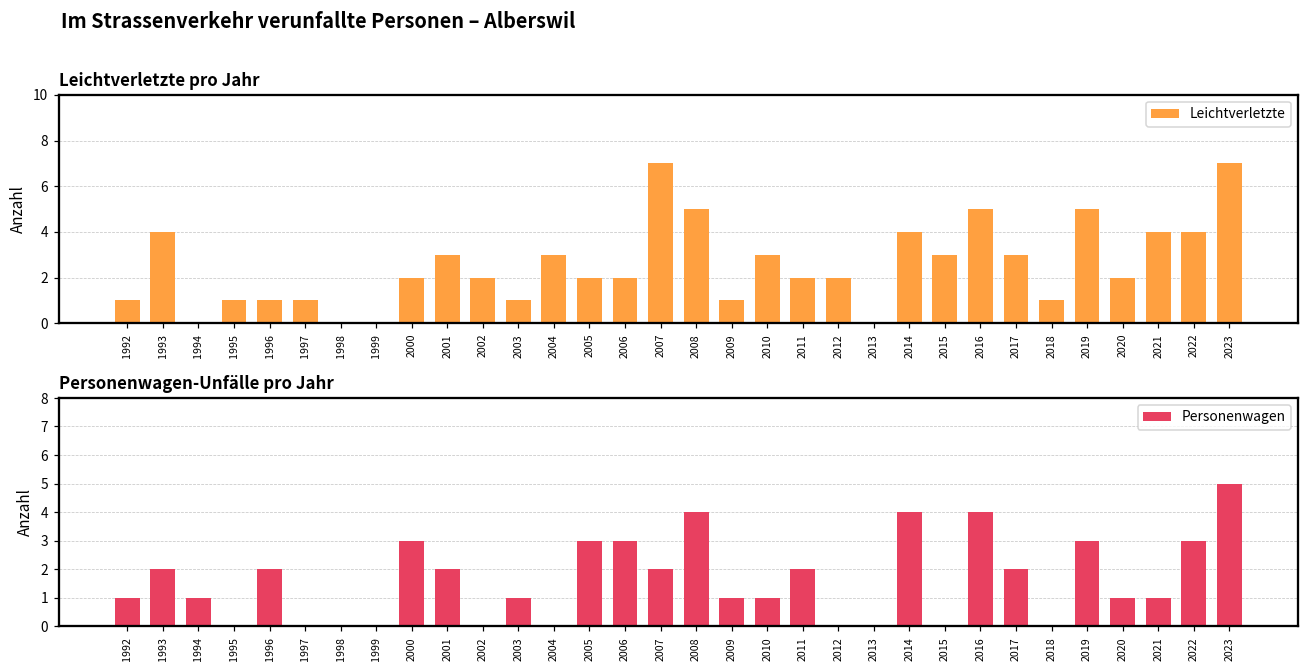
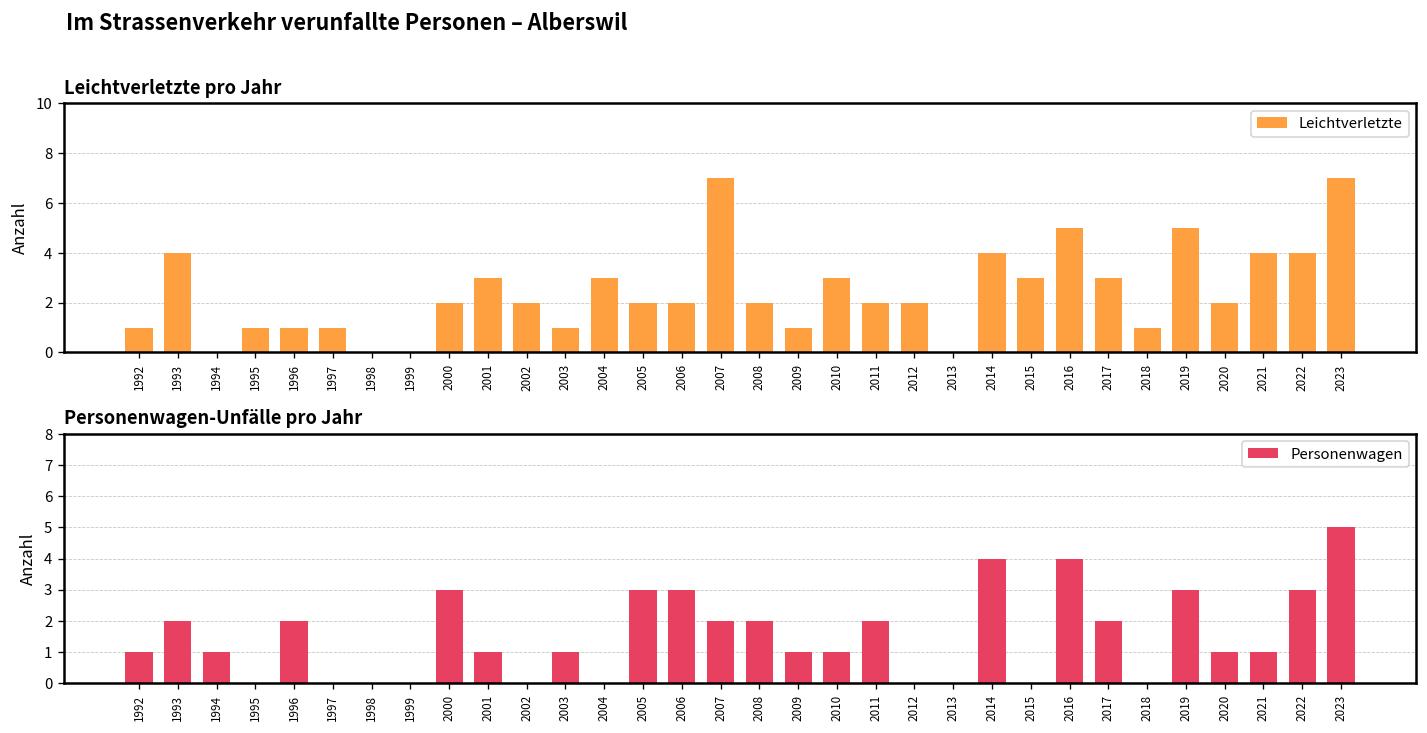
  {
    "Leichtverletzte pro Jahr": {
      "1992": 1,
      "1993": 4,
      "1994": 0,
      "1995": 1,
      "1996": 1,
      "1997": 1,
      "1998": 0,
      "1999": 0,
      "2000": 2,
      "2001": 3,
      "2002": 2,
      "2003": 1,
      "2004": 3,
      "2005": 2,
      "2006": 2,
      "2007": 7,
-     "2008": 5,
+     "2008": 2,
      "2009": 1,
      "2010": 3,
      "2011": 2,
      "2012": 2,
      "2013": 0,
      "2014": 4,
      "2015": 3,
      "2016": 5,
      "2017": 3,
      "2018": 1,
      "2019": 5,
      "2020": 2,
      "2021": 4,
      "2022": 4,
      "2023": 7
    },
    "Personenwagen-Unfälle pro Jahr": {
      "1992": 1,
      "1993": 2,
      "1994": 1,
      "1995": 0,
      "1996": 2,
      "1997": 0,
      "1998": 0,
      "1999": 0,
      "2000": 3,
-     "2001": 2,
+     "2001": 1,
      "2002": 0,
      "2003": 1,
      "2004": 0,
      "2005": 3,
      "2006": 3,
      "2007": 2,
-     "2008": 4,
+     "2008": 2,
      "2009": 1,
      "2010": 1,
      "2011": 2,
      "2012": 0,
      "2013": 0,
      "2014": 4,
      "2015": 0,
      "2016": 4,
      "2017": 2,
      "2018": 0,
      "2019": 3,
      "2020": 1,
      "2021": 1,
      "2022": 3,
      "2023": 5
    }
  }
